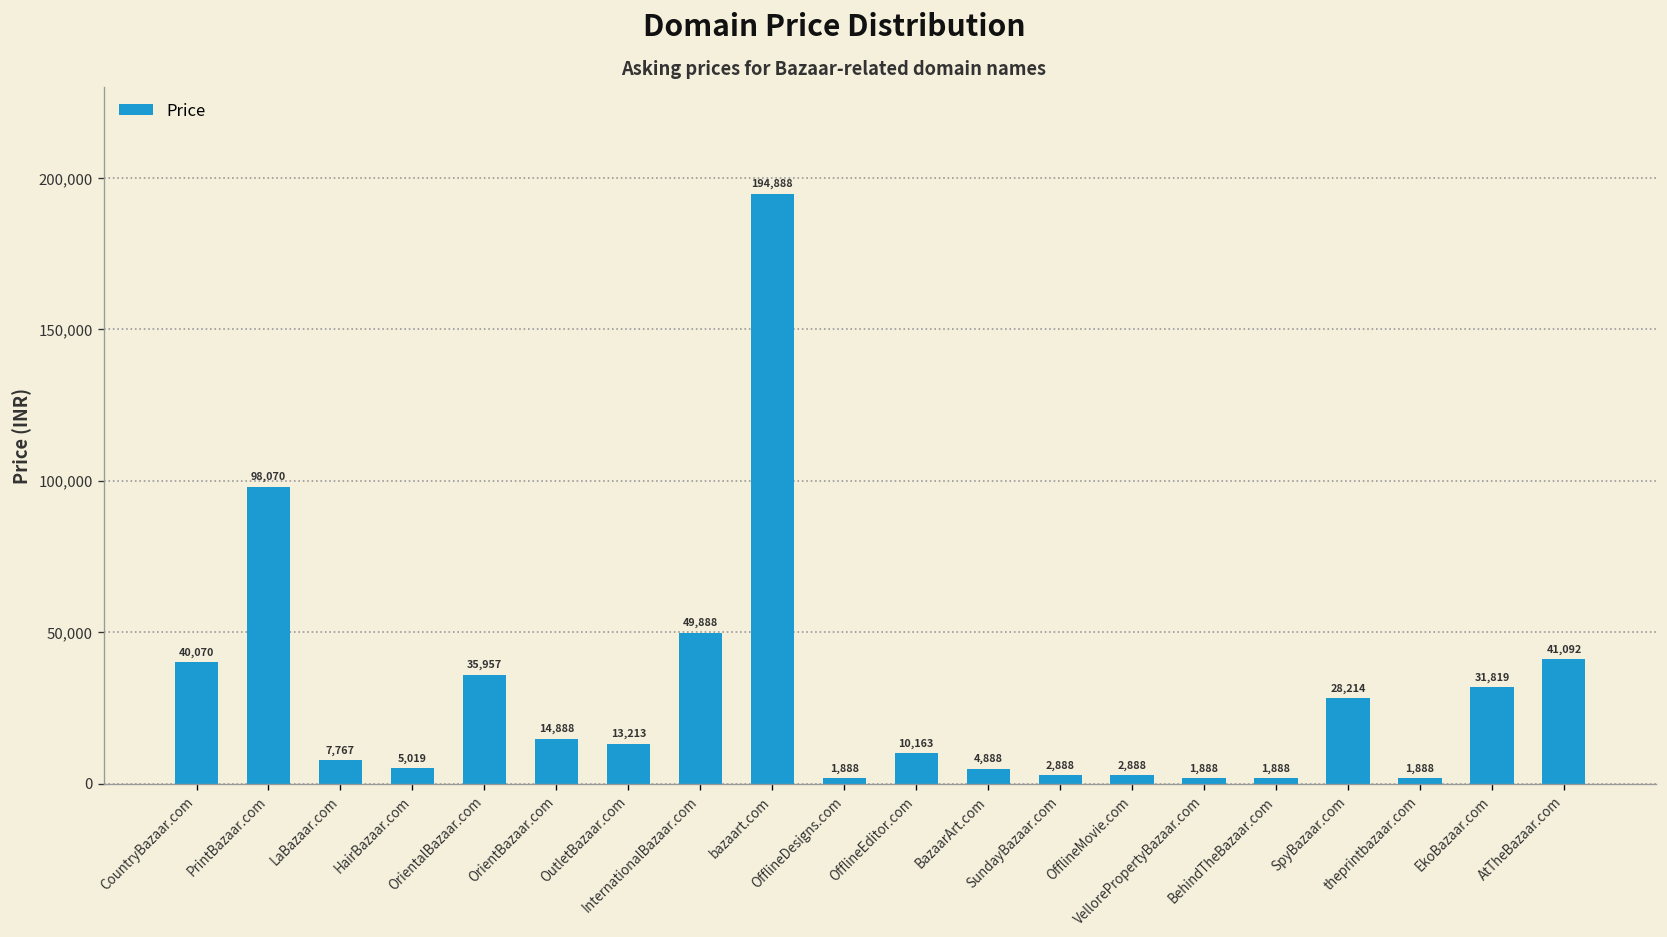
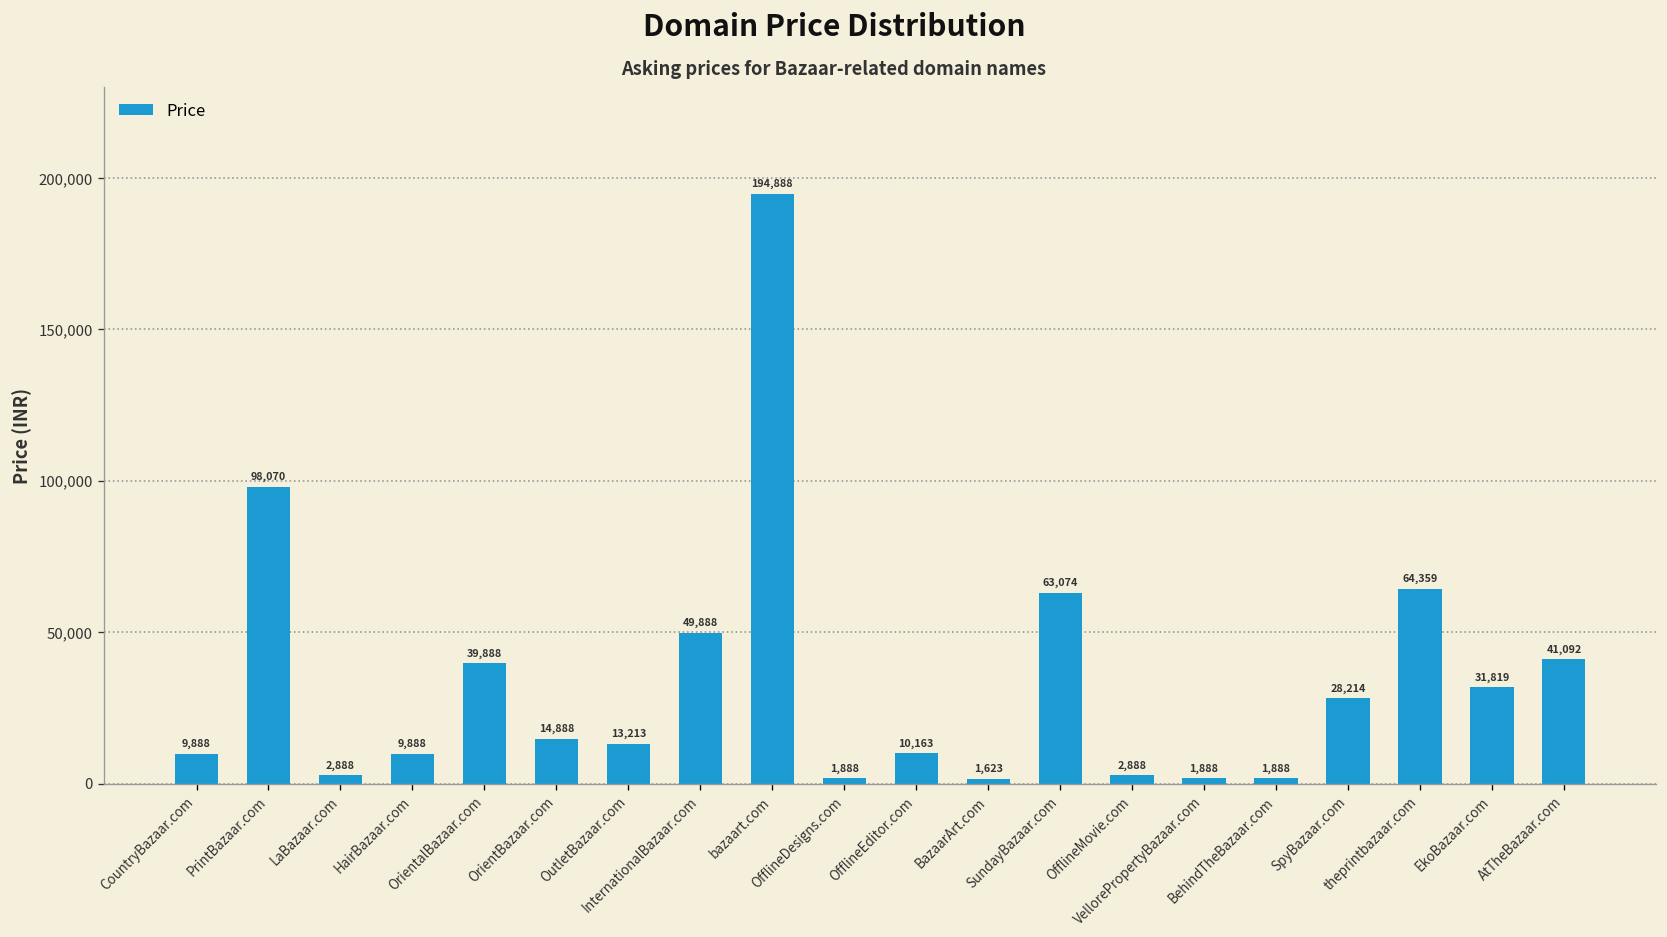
  {
-   "CountryBazaar.com": "40,070",
+   "CountryBazaar.com": "9,888",
    "PrintBazaar.com": "98,070",
-   "LaBazaar.com": "7,767",
-   "HairBazaar.com": "5,019",
-   "OrientalBazaar.com": "35,957",
+   "LaBazaar.com": "2,888",
+   "HairBazaar.com": "9,888",
+   "OrientalBazaar.com": "39,888",
    "OrientBazaar.com": "14,888",
    "OutletBazaar.com": "13,213",
    "InternationalBazaar.com": "49,888",
    "bazaart.com": "194,888",
    "OfflineDesigns.com": "1,888",
    "OfflineEditor.com": "10,163",
-   "BazaarArt.com": "4,888",
-   "SundayBazaar.com": "2,888",
+   "BazaarArt.com": "1,623",
+   "SundayBazaar.com": "63,074",
    "OfflineMovie.com": "2,888",
    "VellorePropertyBazaar.com": "1,888",
    "BehindTheBazaar.com": "1,888",
    "SpyBazaar.com": "28,214",
-   "theprintbazaar.com": "1,888",
+   "theprintbazaar.com": "64,359",
    "EkoBazaar.com": "31,819",
    "AtTheBazaar.com": "41,092"
  }
